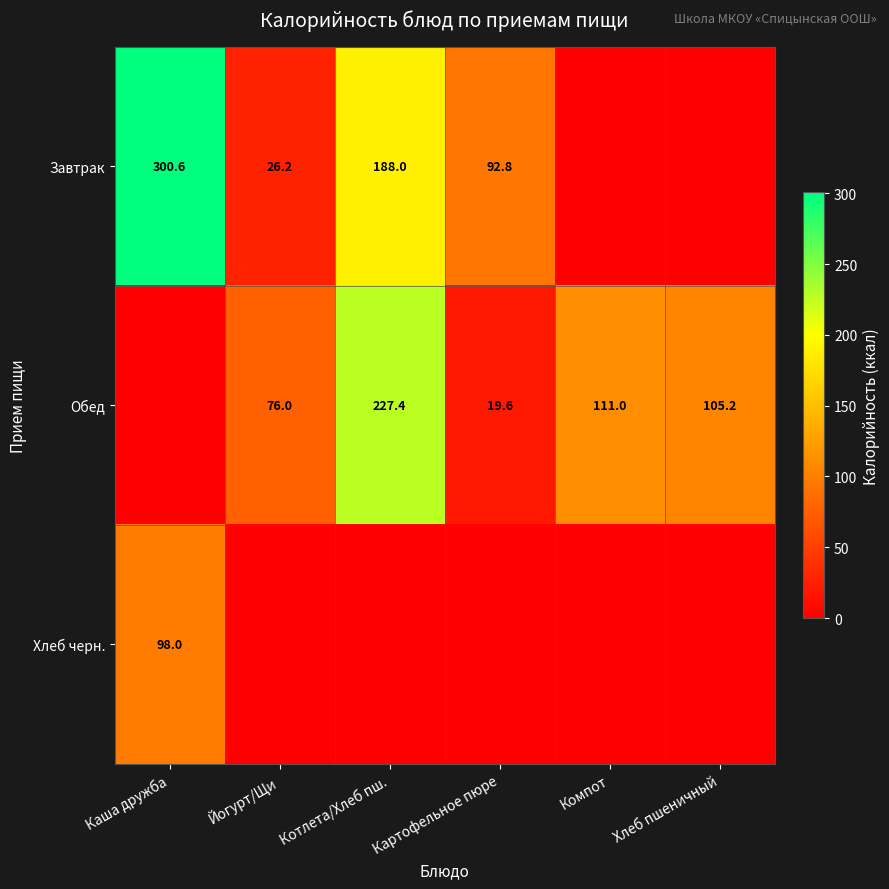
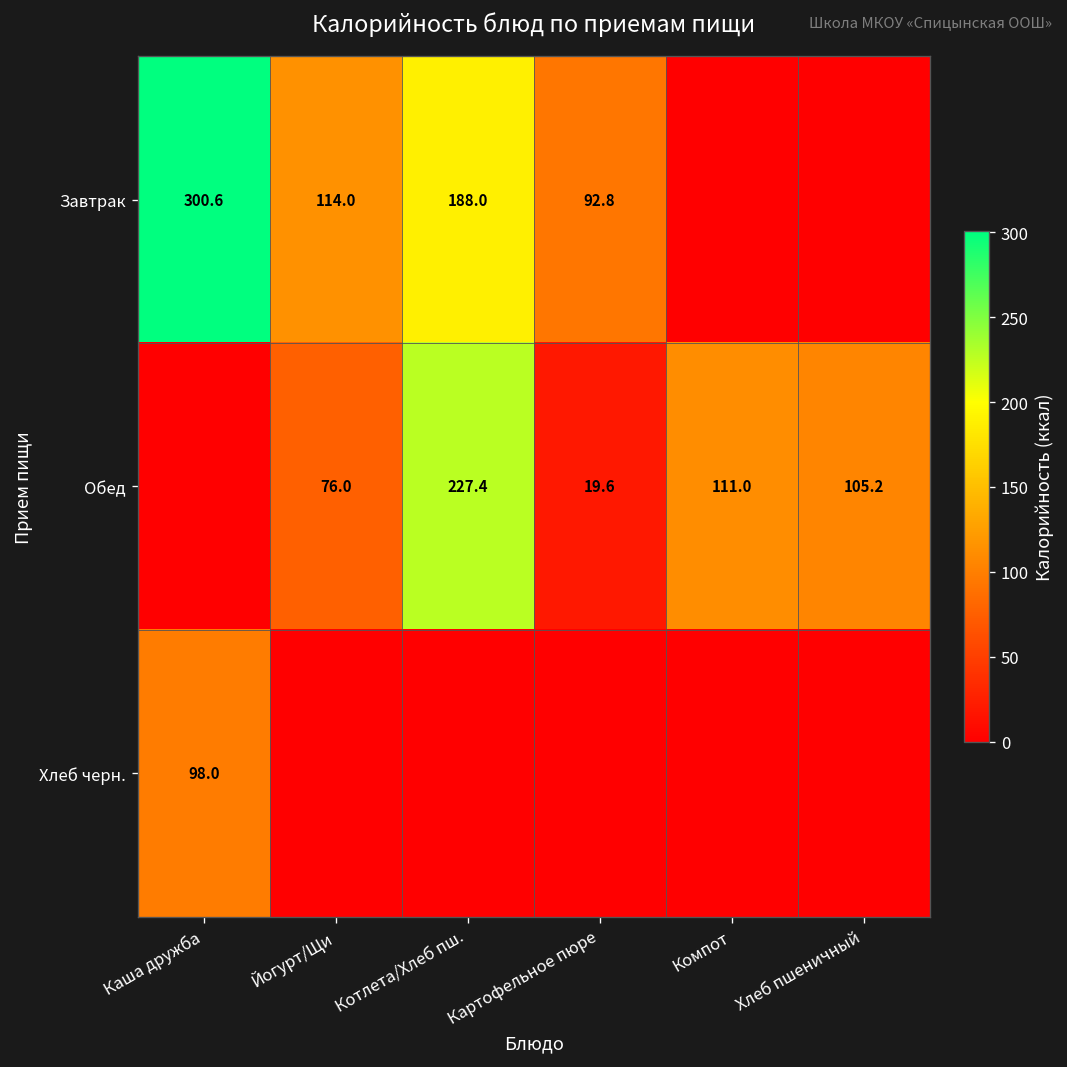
  {
    "Завтрак": {
      "Каша дружба": 300.6,
-     "Йогурт/Щи": 26.2,
+     "Йогурт/Щи": 114.0,
      "Котлета/Хлеб пш.": 188.0,
      "Картофельное пюре": 92.8
    },
    "Обед": {
      "Йогурт/Щи": 76.0,
      "Котлета/Хлеб пш.": 227.4,
      "Картофельное пюре": 19.6,
      "Компот": 111.0,
      "Хлеб пшеничный": 105.2
    },
    "Хлеб черн.": {
      "Каша дружба": 98.0
    }
  }
